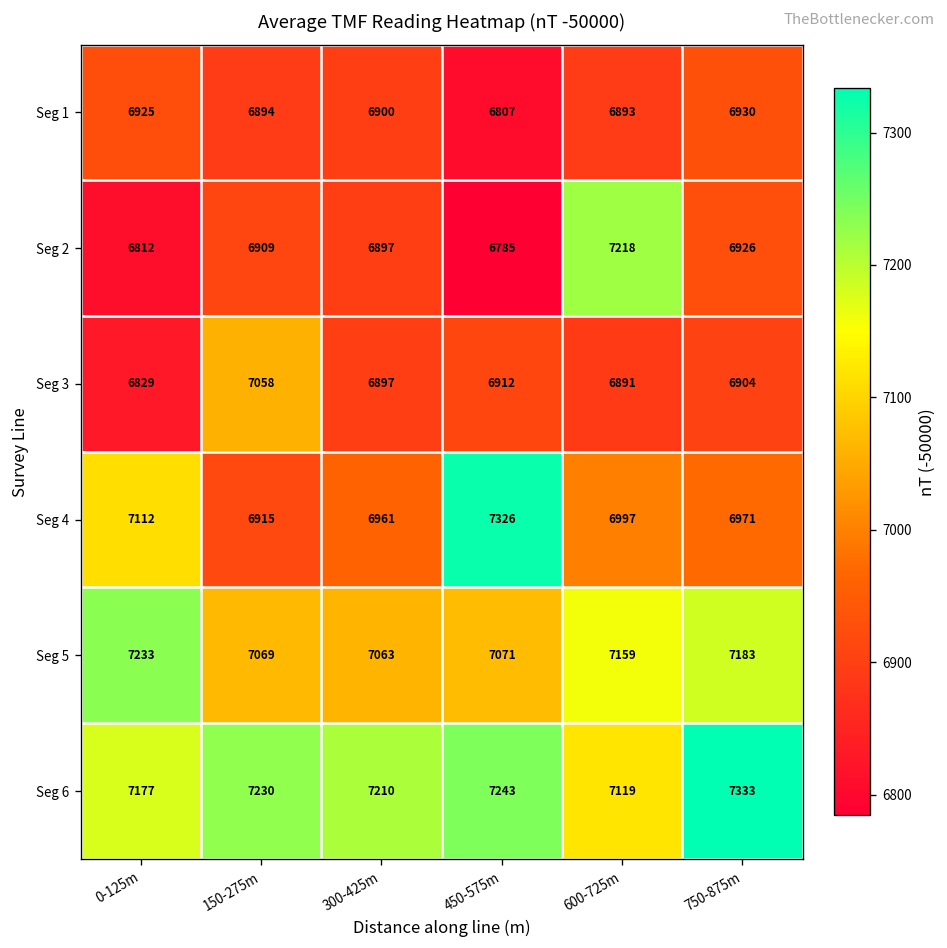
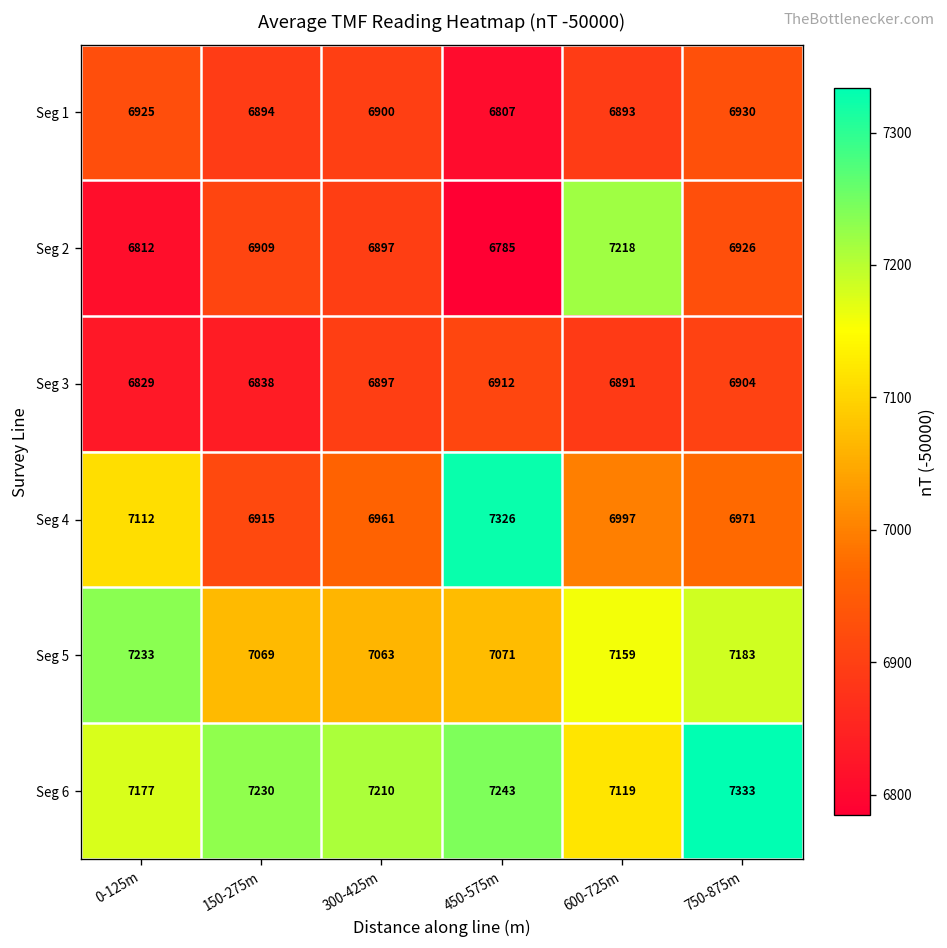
  {
    "Seg 1": {
      "0-125m": 6925,
      "150-275m": 6894,
      "300-425m": 6900,
      "450-575m": 6807,
      "600-725m": 6893,
      "750-875m": 6930
    },
    "Seg 2": {
      "0-125m": 6812,
      "150-275m": 6909,
      "300-425m": 6897,
      "450-575m": 6785,
      "600-725m": 7218,
      "750-875m": 6926
    },
    "Seg 3": {
      "0-125m": 6829,
-     "150-275m": 7058,
+     "150-275m": 6838,
      "300-425m": 6897,
      "450-575m": 6912,
      "600-725m": 6891,
      "750-875m": 6904
    },
    "Seg 4": {
      "0-125m": 7112,
      "150-275m": 6915,
      "300-425m": 6961,
      "450-575m": 7326,
      "600-725m": 6997,
      "750-875m": 6971
    },
    "Seg 5": {
      "0-125m": 7233,
      "150-275m": 7069,
      "300-425m": 7063,
      "450-575m": 7071,
      "600-725m": 7159,
      "750-875m": 7183
    },
    "Seg 6": {
      "0-125m": 7177,
      "150-275m": 7230,
      "300-425m": 7210,
      "450-575m": 7243,
      "600-725m": 7119,
      "750-875m": 7333
    }
  }
